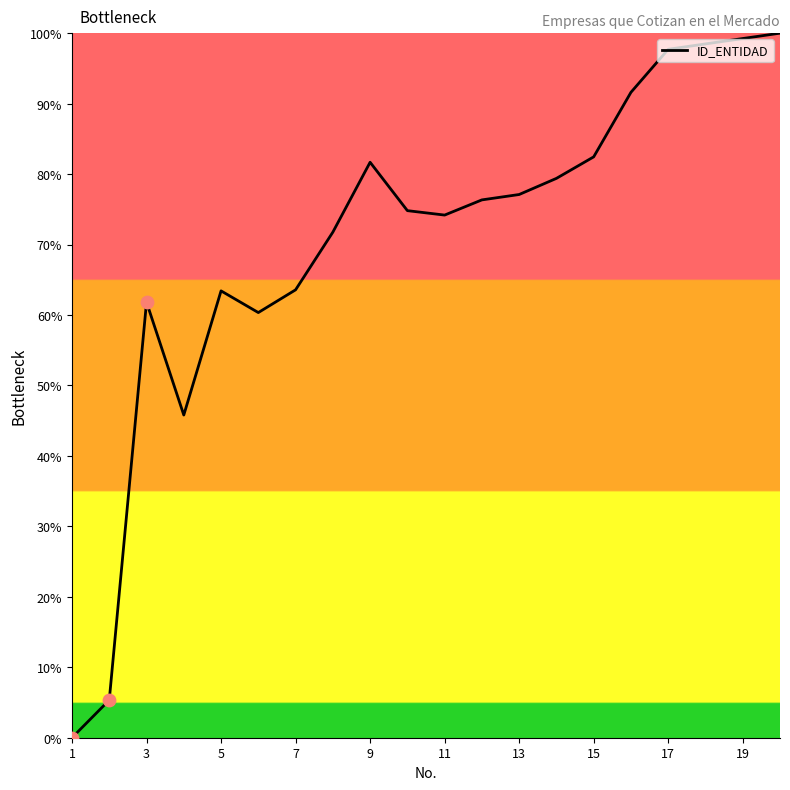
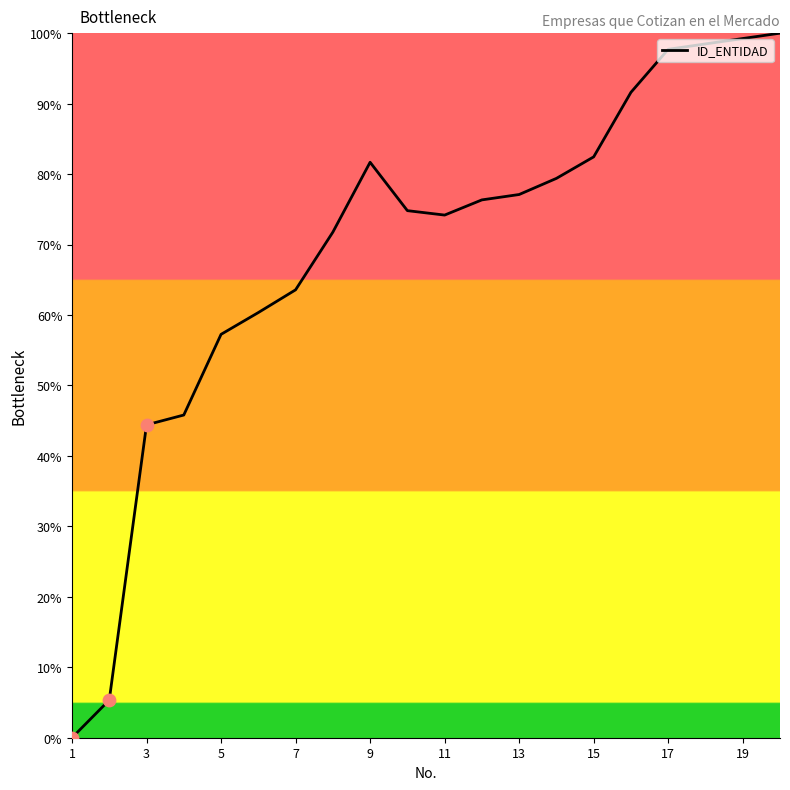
  {
    "ID_ENTIDAD": {
-     "3": "62%",
-     "5": "63%",
+     "3": "44%",
+     "5": "57%",
      "7": "64%",
      "9": "82%",
      "11": "74%",
      "13": "77%",
      "15": "82%",
      "19": "99%"
    }
  }
